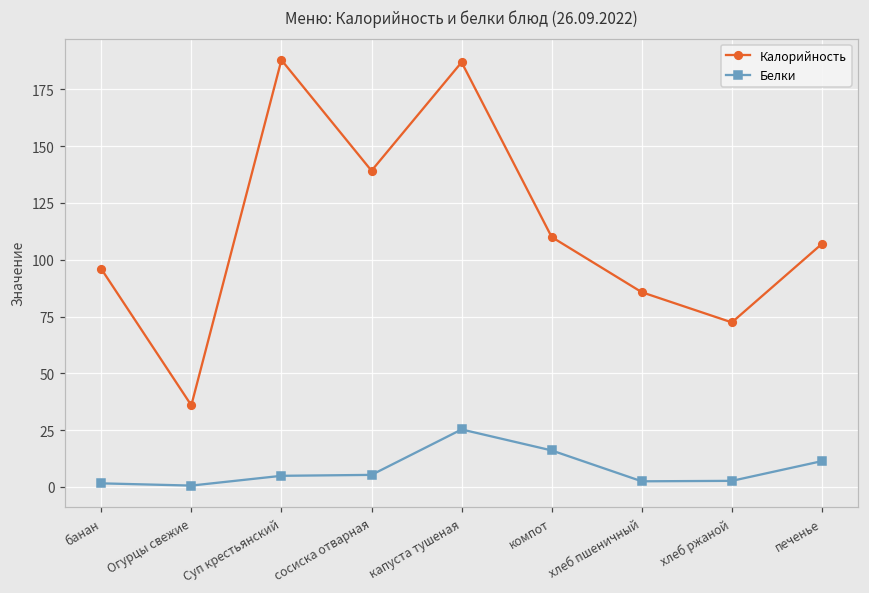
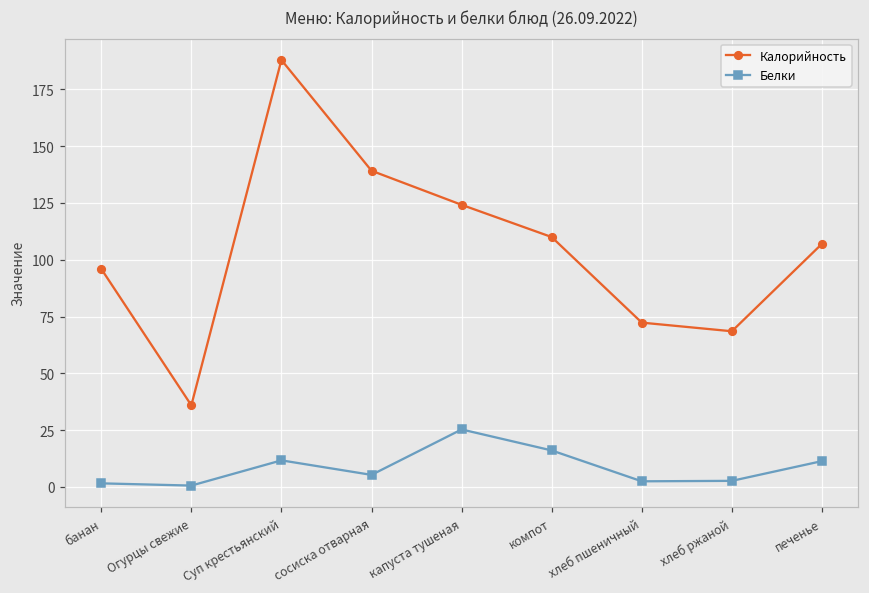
  {
    "Калорийность": {
      "банан": 96,
      "Огурцы свежие": 36,
      "Суп крестьянский": 188,
      "сосиска отварная": 139,
-     "капуста тушеная": 187,
+     "капуста тушеная": 124,
      "компот": 110,
-     "хлеб пшеничный": 86,
-     "хлеб ржаной": 72,
+     "хлеб пшеничный": 72,
+     "хлеб ржаной": 69,
      "печенье": 107
    },
    "Белки": {
      "банан": 2,
      "Огурцы свежие": 1,
-     "Суп крестьянский": 5,
+     "Суп крестьянский": 12,
      "сосиска отварная": 5,
      "капуста тушеная": 25,
      "компот": 16,
      "хлеб пшеничный": 2,
      "хлеб ржаной": 3,
      "печенье": 11
    }
  }
